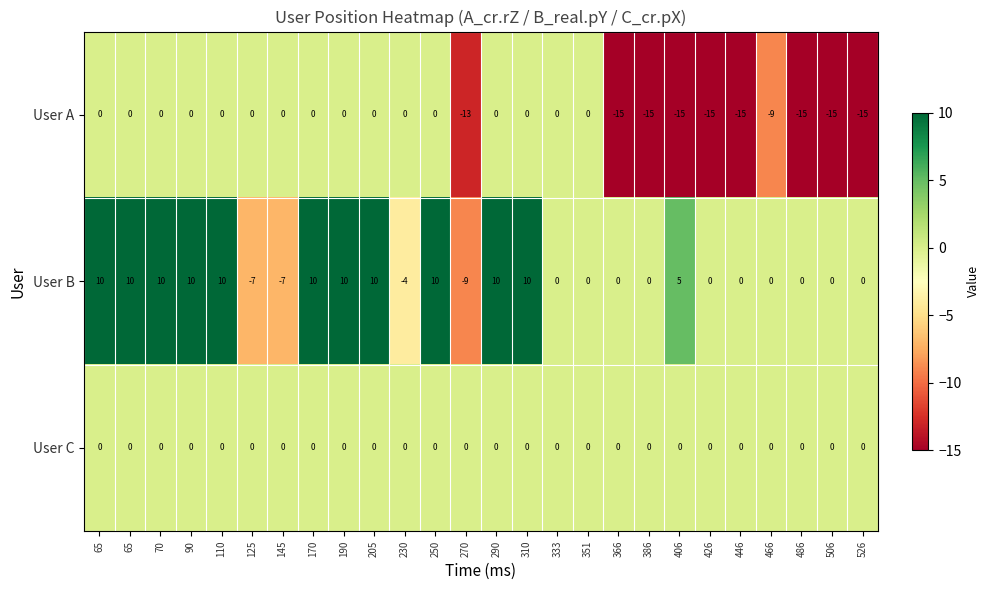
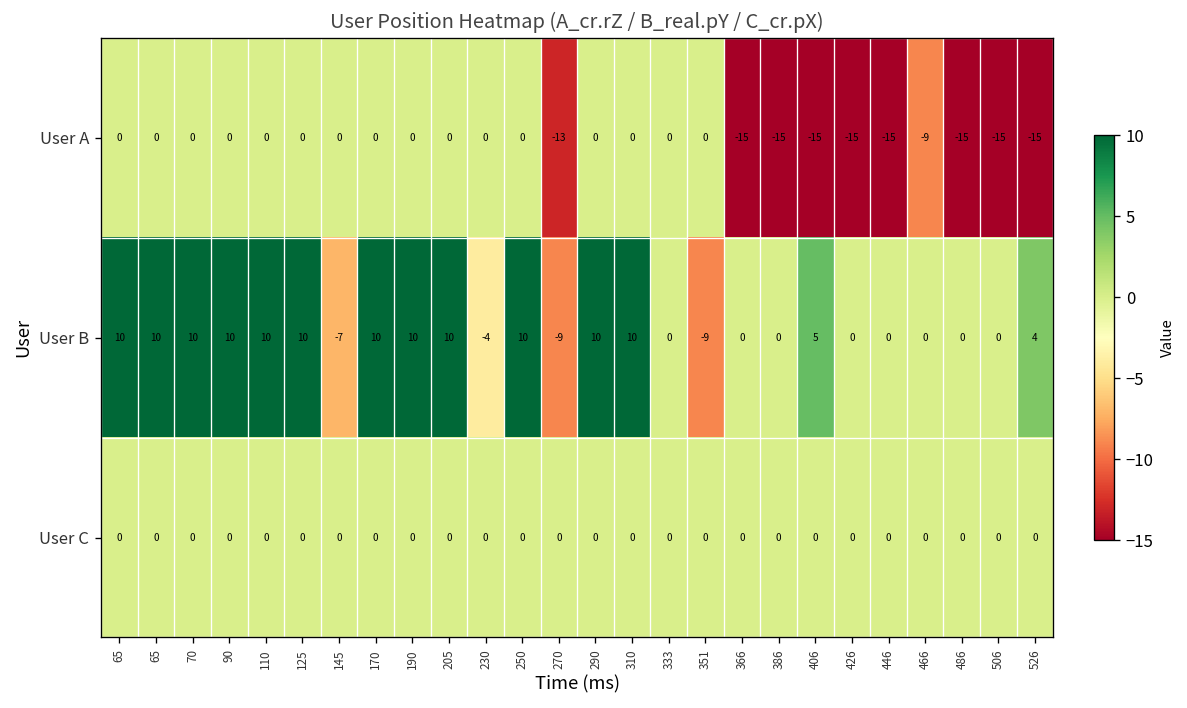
  {
    "User A": {
      "70": 0,
      "90": 0,
      "110": 0,
      "125": 0,
      "145": 0,
      "170": 0,
      "190": 0,
      "205": 0,
      "230": 0,
      "250": 0,
      "270": -13,
      "290": 0,
      "310": 0,
      "333": 0,
      "351": 0,
      "366": -15,
      "386": -15,
      "406": -15,
      "426": -15,
      "446": -15,
      "466": -9,
      "486": -15,
      "506": -15,
      "526": -15
    },
    "User B": {
      "70": 10,
      "90": 10,
      "110": 10,
-     "125": -7,
+     "125": 10,
      "145": -7,
      "170": 10,
      "190": 10,
      "205": 10,
      "230": -4,
      "250": 10,
      "270": -9,
      "290": 10,
      "310": 10,
      "333": 0,
-     "351": 0,
+     "351": -9,
      "366": 0,
      "386": 0,
      "406": 5,
      "426": 0,
      "446": 0,
      "466": 0,
      "486": 0,
      "506": 0,
-     "526": 0
+     "526": 4
    },
    "User C": {
      "70": 0,
      "90": 0,
      "110": 0,
      "125": 0,
      "145": 0,
      "170": 0,
      "190": 0,
      "205": 0,
      "230": 0,
      "250": 0,
      "270": 0,
      "290": 0,
      "310": 0,
      "333": 0,
      "351": 0,
      "366": 0,
      "386": 0,
      "406": 0,
      "426": 0,
      "446": 0,
      "466": 0,
      "486": 0,
      "506": 0,
      "526": 0
    }
  }
